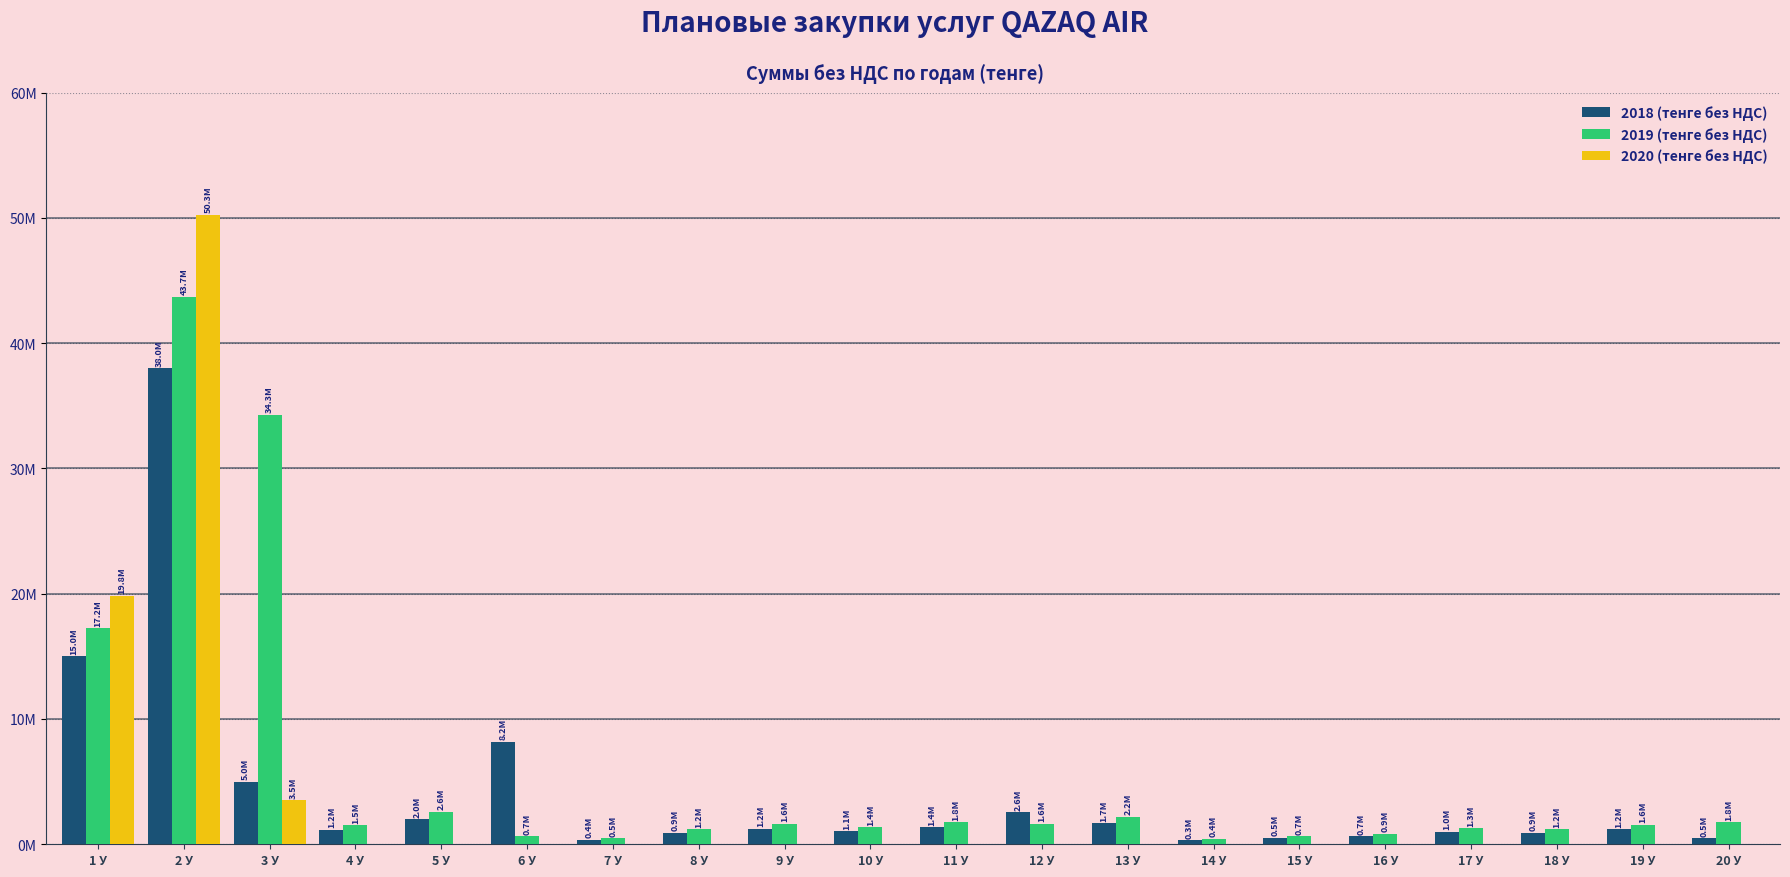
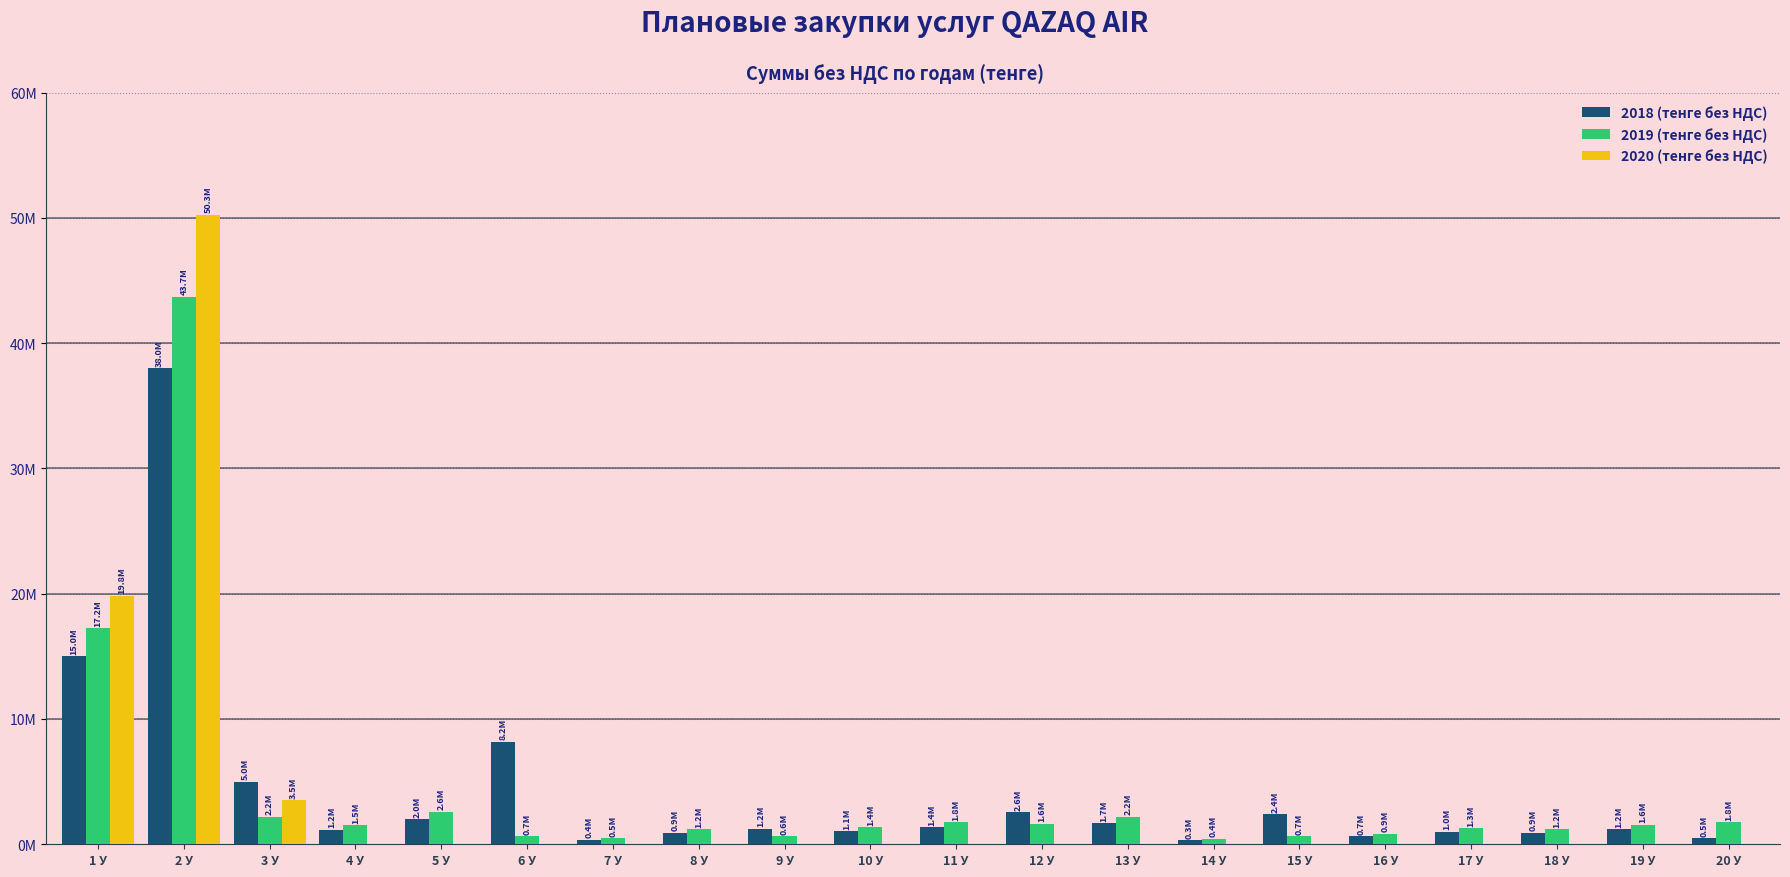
  {
    "2018 (тенге без НДС)": {
      "1 У": "15.0M",
      "2 У": "38.0M",
      "3 У": "5.0M",
      "4 У": "1.2M",
      "5 У": "2.0M",
      "6 У": "8.2M",
      "7 У": "0.4M",
      "8 У": "0.9M",
      "9 У": "1.2M",
      "10 У": "1.1M",
      "11 У": "1.4M",
      "12 У": "2.6M",
      "13 У": "1.7M",
      "14 У": "0.3M",
-     "15 У": "0.5M",
+     "15 У": "2.4M",
      "16 У": "0.7M",
      "17 У": "1.0M",
      "18 У": "0.9M",
      "19 У": "1.2M",
      "20 У": "0.5M"
    },
    "2019 (тенге без НДС)": {
      "1 У": "17.2M",
      "2 У": "43.7M",
-     "3 У": "34.3M",
+     "3 У": "2.2M",
      "4 У": "1.5M",
      "5 У": "2.6M",
      "6 У": "0.7M",
      "7 У": "0.5M",
      "8 У": "1.2M",
-     "9 У": "1.6M",
+     "9 У": "0.6M",
      "10 У": "1.4M",
      "11 У": "1.8M",
      "12 У": "1.6M",
      "13 У": "2.2M",
      "14 У": "0.4M",
      "15 У": "0.7M",
      "16 У": "0.9M",
      "17 У": "1.3M",
      "18 У": "1.2M",
      "19 У": "1.6M",
      "20 У": "1.8M"
    },
    "2020 (тенге без НДС)": {
      "1 У": "19.8M",
      "2 У": "50.3M",
      "3 У": "3.5M"
    }
  }
